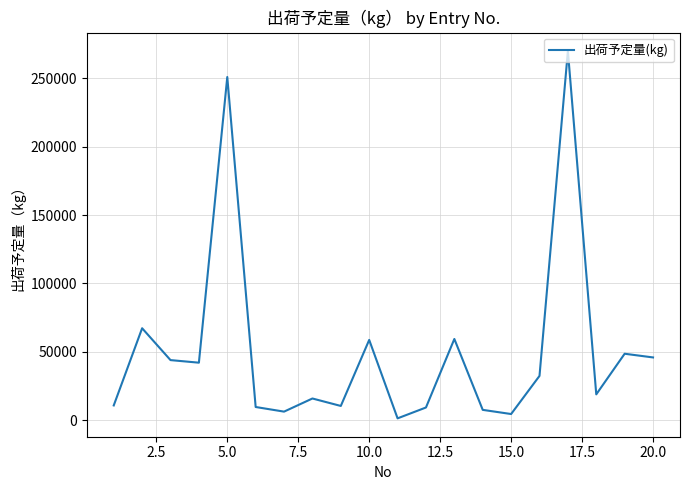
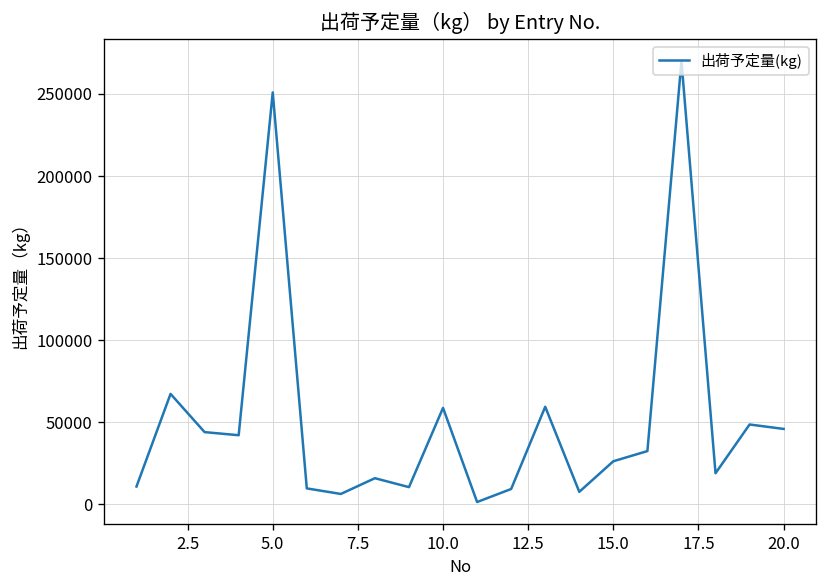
  {
    "5.0": 251000,
    "10.0": 59000,
-   "15.0": 5000,
+   "15.0": 26000,
    "20.0": 46000
  }
